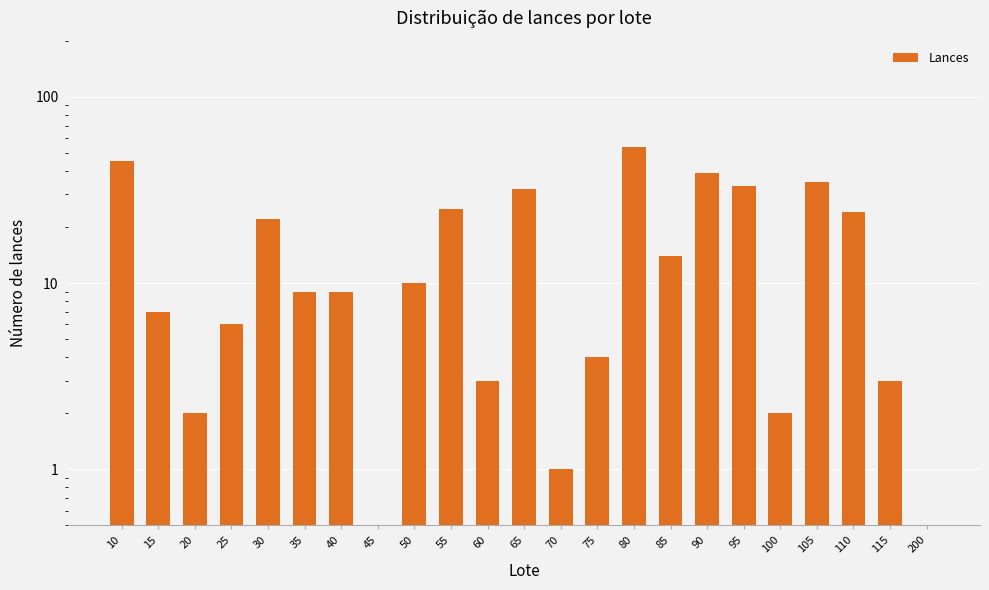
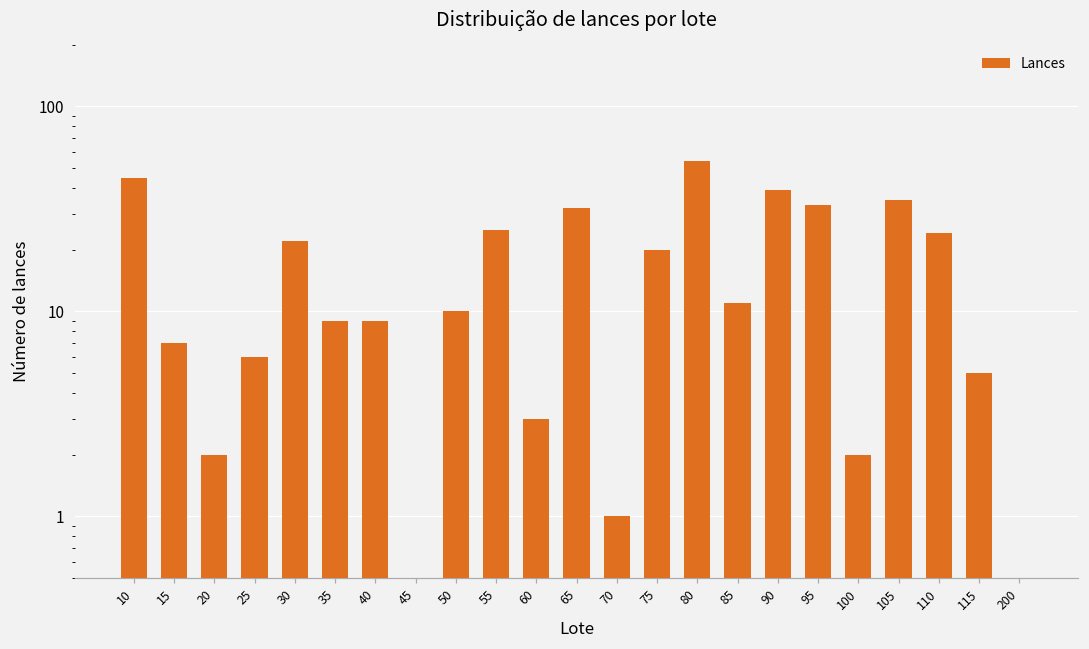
  {
    "10": 45,
    "15": 7,
    "20": 2,
    "25": 6,
    "30": 22,
    "35": 9,
    "40": 9,
    "45": 0.50,
    "50": 10,
    "55": 25,
    "60": 3,
    "65": 32,
    "70": 1,
-   "75": 4,
+   "75": 20,
    "80": 54,
-   "85": 14,
+   "85": 11,
    "90": 39,
    "95": 33,
    "100": 2,
    "105": 35,
    "110": 24,
-   "115": 3,
+   "115": 5,
    "200": 0.50
  }
